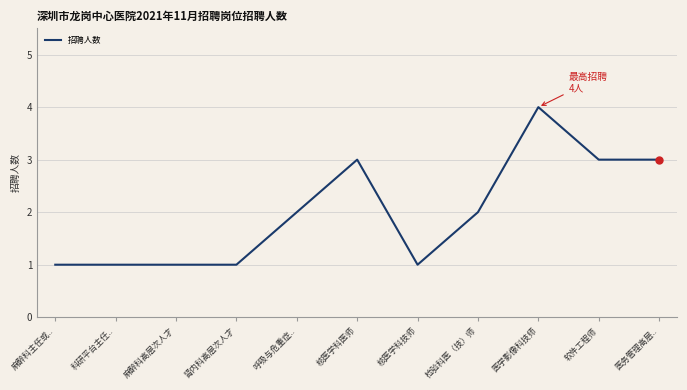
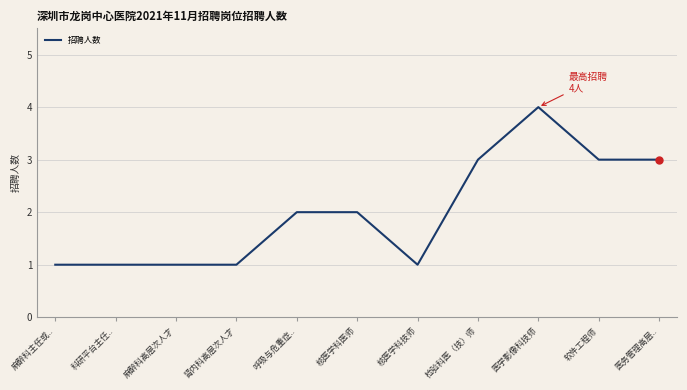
  {
    "招聘人数": {
      "麻醉科主任或..": 1,
      "科研平台主任..": 1,
      "麻醉科高层次人才": 1,
      "肾内科高层次人才": 1,
      "呼吸与危重症..": 2,
-     "核医学科医师": 3,
+     "核医学科医师": 2,
      "核医学科技师": 1,
-     "检验科医（技）师": 2,
+     "检验科医（技）师": 3,
      "软件工程师": 3
    }
  }
